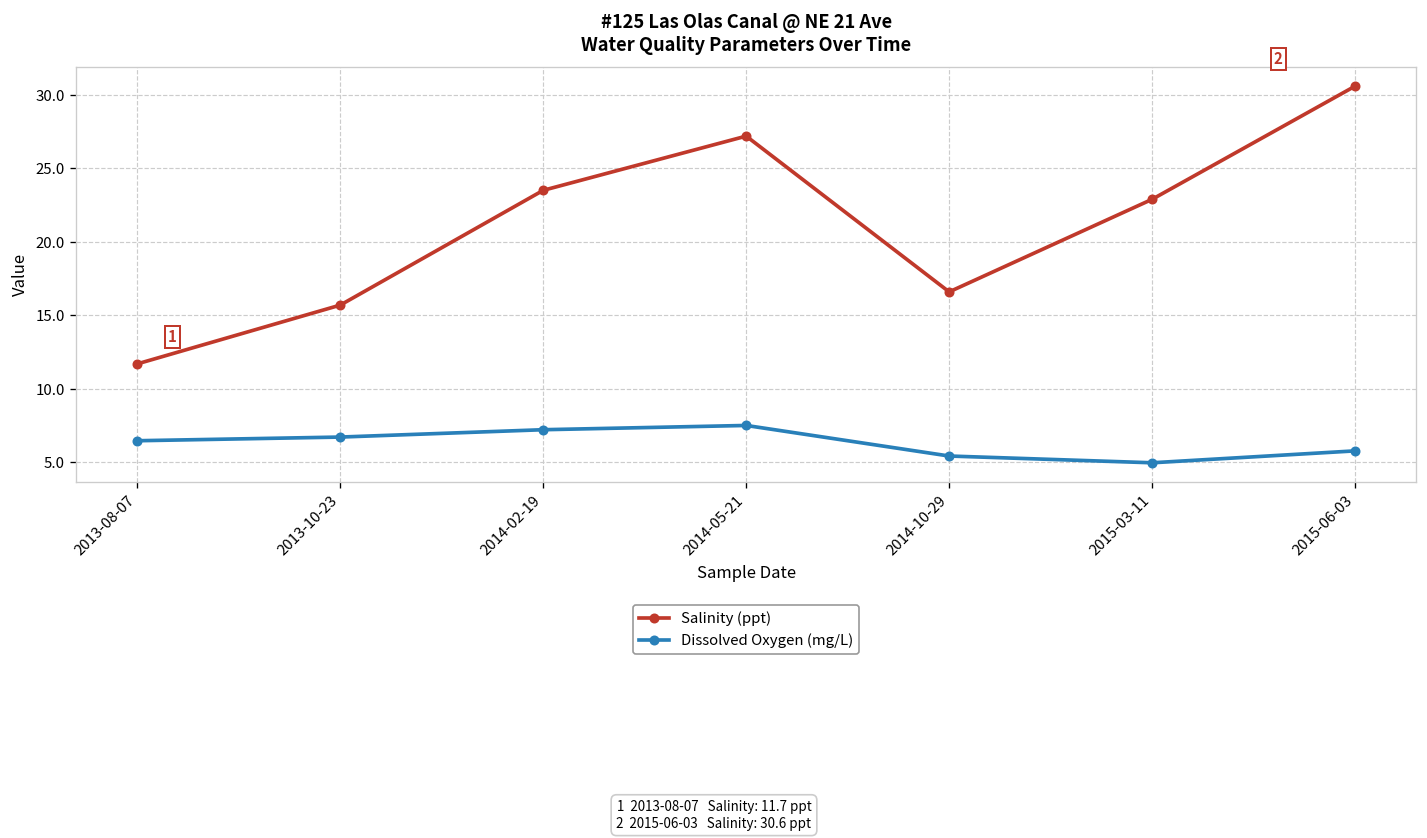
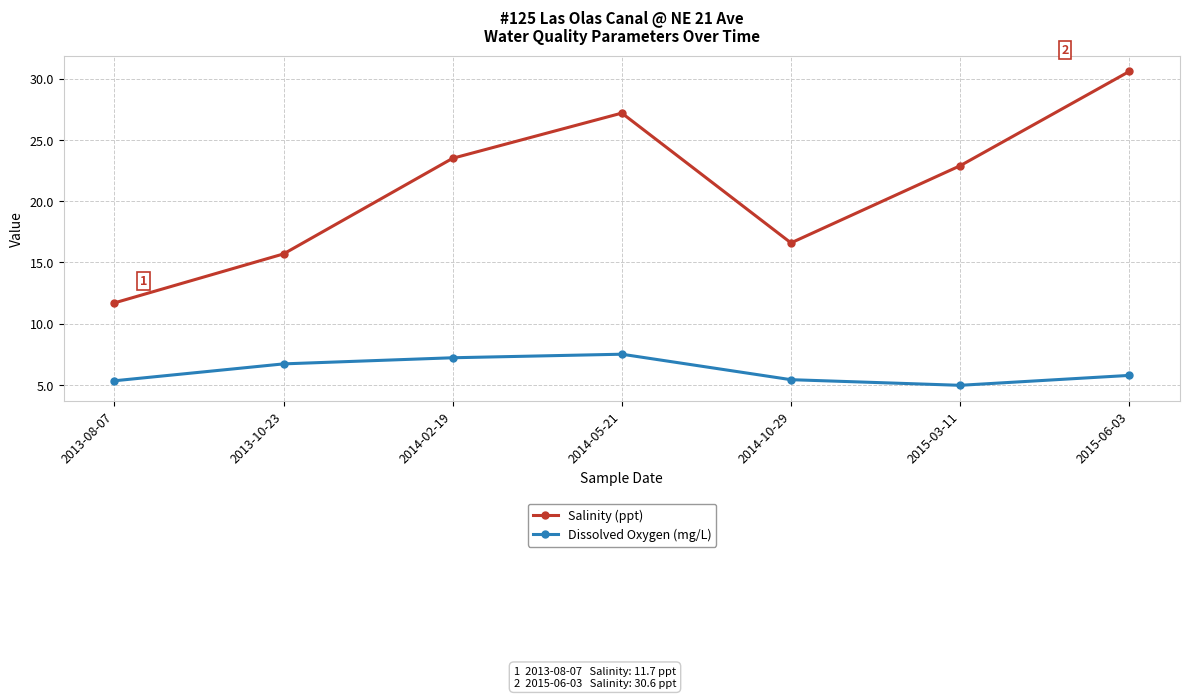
  {
    "Salinity (ppt)": {
      "2013-08-07": 11.7,
      "2013-10-23": 15.7,
      "2014-02-19": 23.5,
      "2014-05-21": 27.2,
      "2014-10-29": 16.6,
      "2015-03-11": 22.9,
      "2015-06-03": 30.6
    },
    "Dissolved Oxygen (mg/L)": {
-     "2013-08-07": 6.5,
+     "2013-08-07": 5.3,
      "2013-10-23": 6.7,
      "2014-02-19": 7.2,
      "2014-05-21": 7.5,
      "2014-10-29": 5.4,
      "2015-03-11": 5.0,
      "2015-06-03": 5.8
    }
  }
